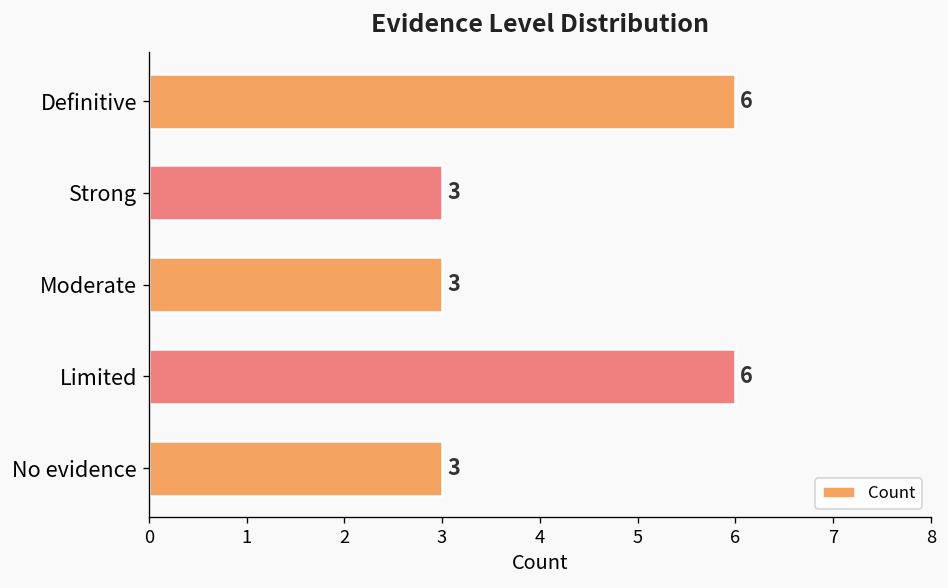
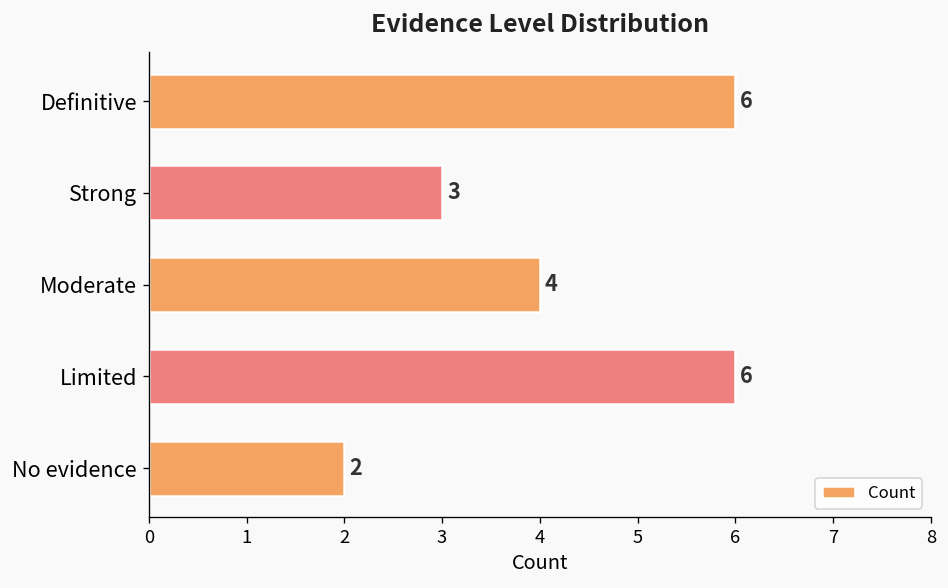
  {
    "Definitive": 6,
    "Strong": 3,
-   "Moderate": 3,
+   "Moderate": 4,
    "Limited": 6,
-   "No evidence": 3
+   "No evidence": 2
  }
